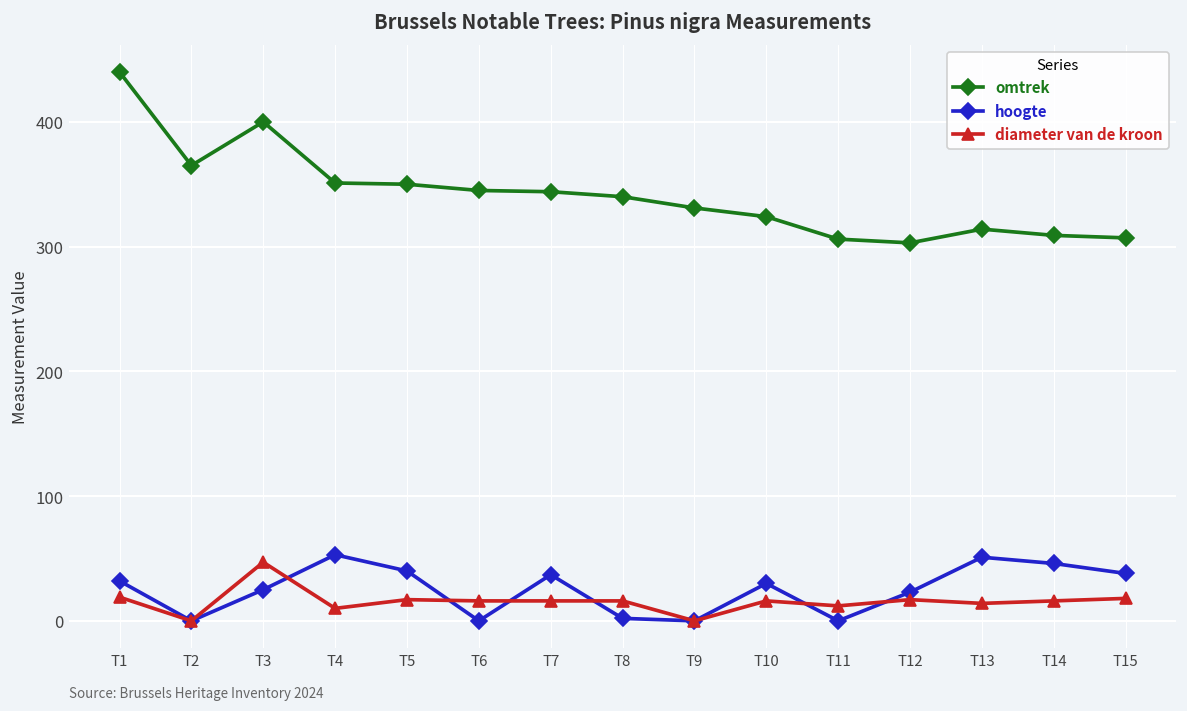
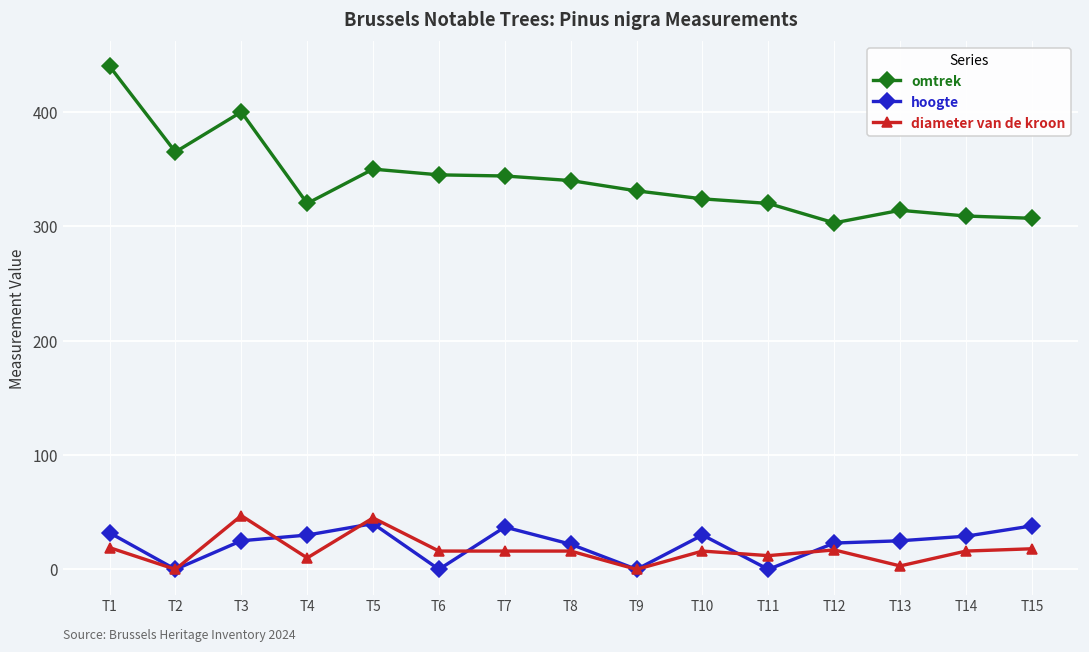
  {
    "omtrek": {
      "T1": 440,
      "T2": 365,
      "T3": 400,
-     "T4": 351,
+     "T4": 320,
      "T5": 350,
      "T6": 345,
      "T7": 344,
      "T8": 340,
      "T9": 331,
      "T10": 324,
-     "T11": 306,
+     "T11": 320,
      "T12": 303,
      "T13": 314,
      "T14": 309,
      "T15": 307
    },
    "hoogte": {
      "T1": 32,
      "T3": 25,
-     "T4": 53,
+     "T4": 30,
      "T5": 40,
      "T6": 0,
      "T7": 37,
-     "T8": 2,
+     "T8": 22,
      "T10": 30,
      "T11": 0,
      "T12": 23,
-     "T13": 51,
-     "T14": 46,
+     "T13": 25,
+     "T14": 29,
      "T15": 38
    },
    "diameter van de kroon": {
      "T1": 19,
      "T3": 47,
      "T4": 10,
-     "T5": 17,
+     "T5": 45,
      "T6": 16,
      "T7": 16,
      "T8": 16,
      "T10": 16,
      "T11": 12,
      "T12": 17,
-     "T13": 14,
+     "T13": 3,
      "T14": 16,
      "T15": 18
    }
  }
